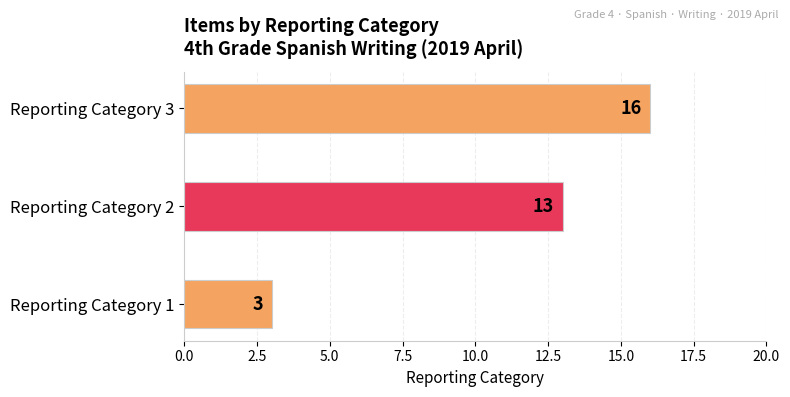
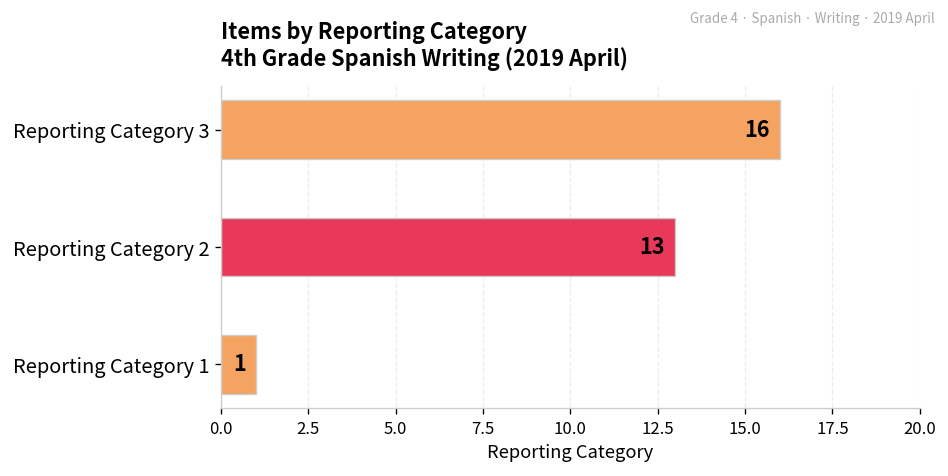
  {
    "Reporting Category 3": 16,
    "Reporting Category 2": 13,
-   "Reporting Category 1": 3
+   "Reporting Category 1": 1
  }
